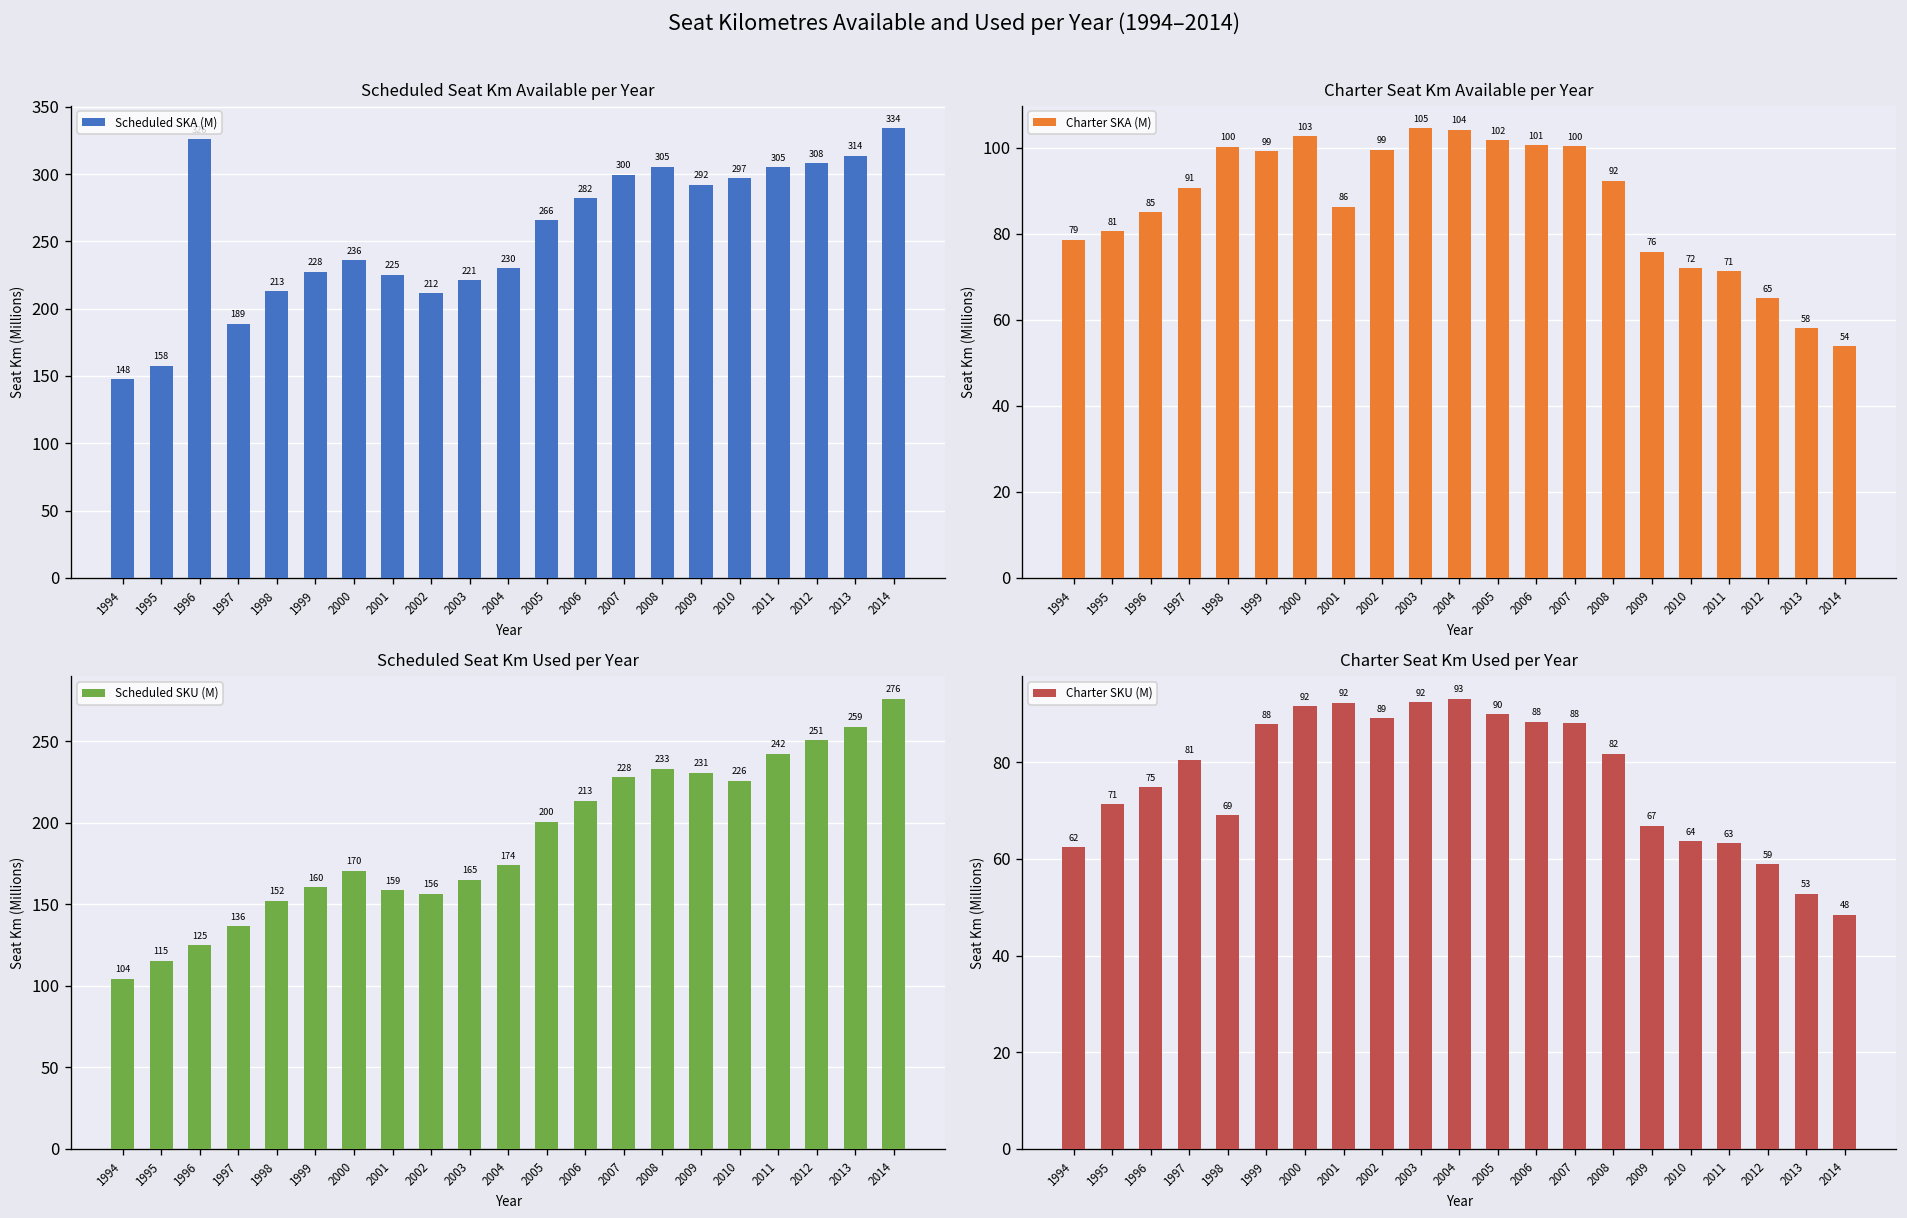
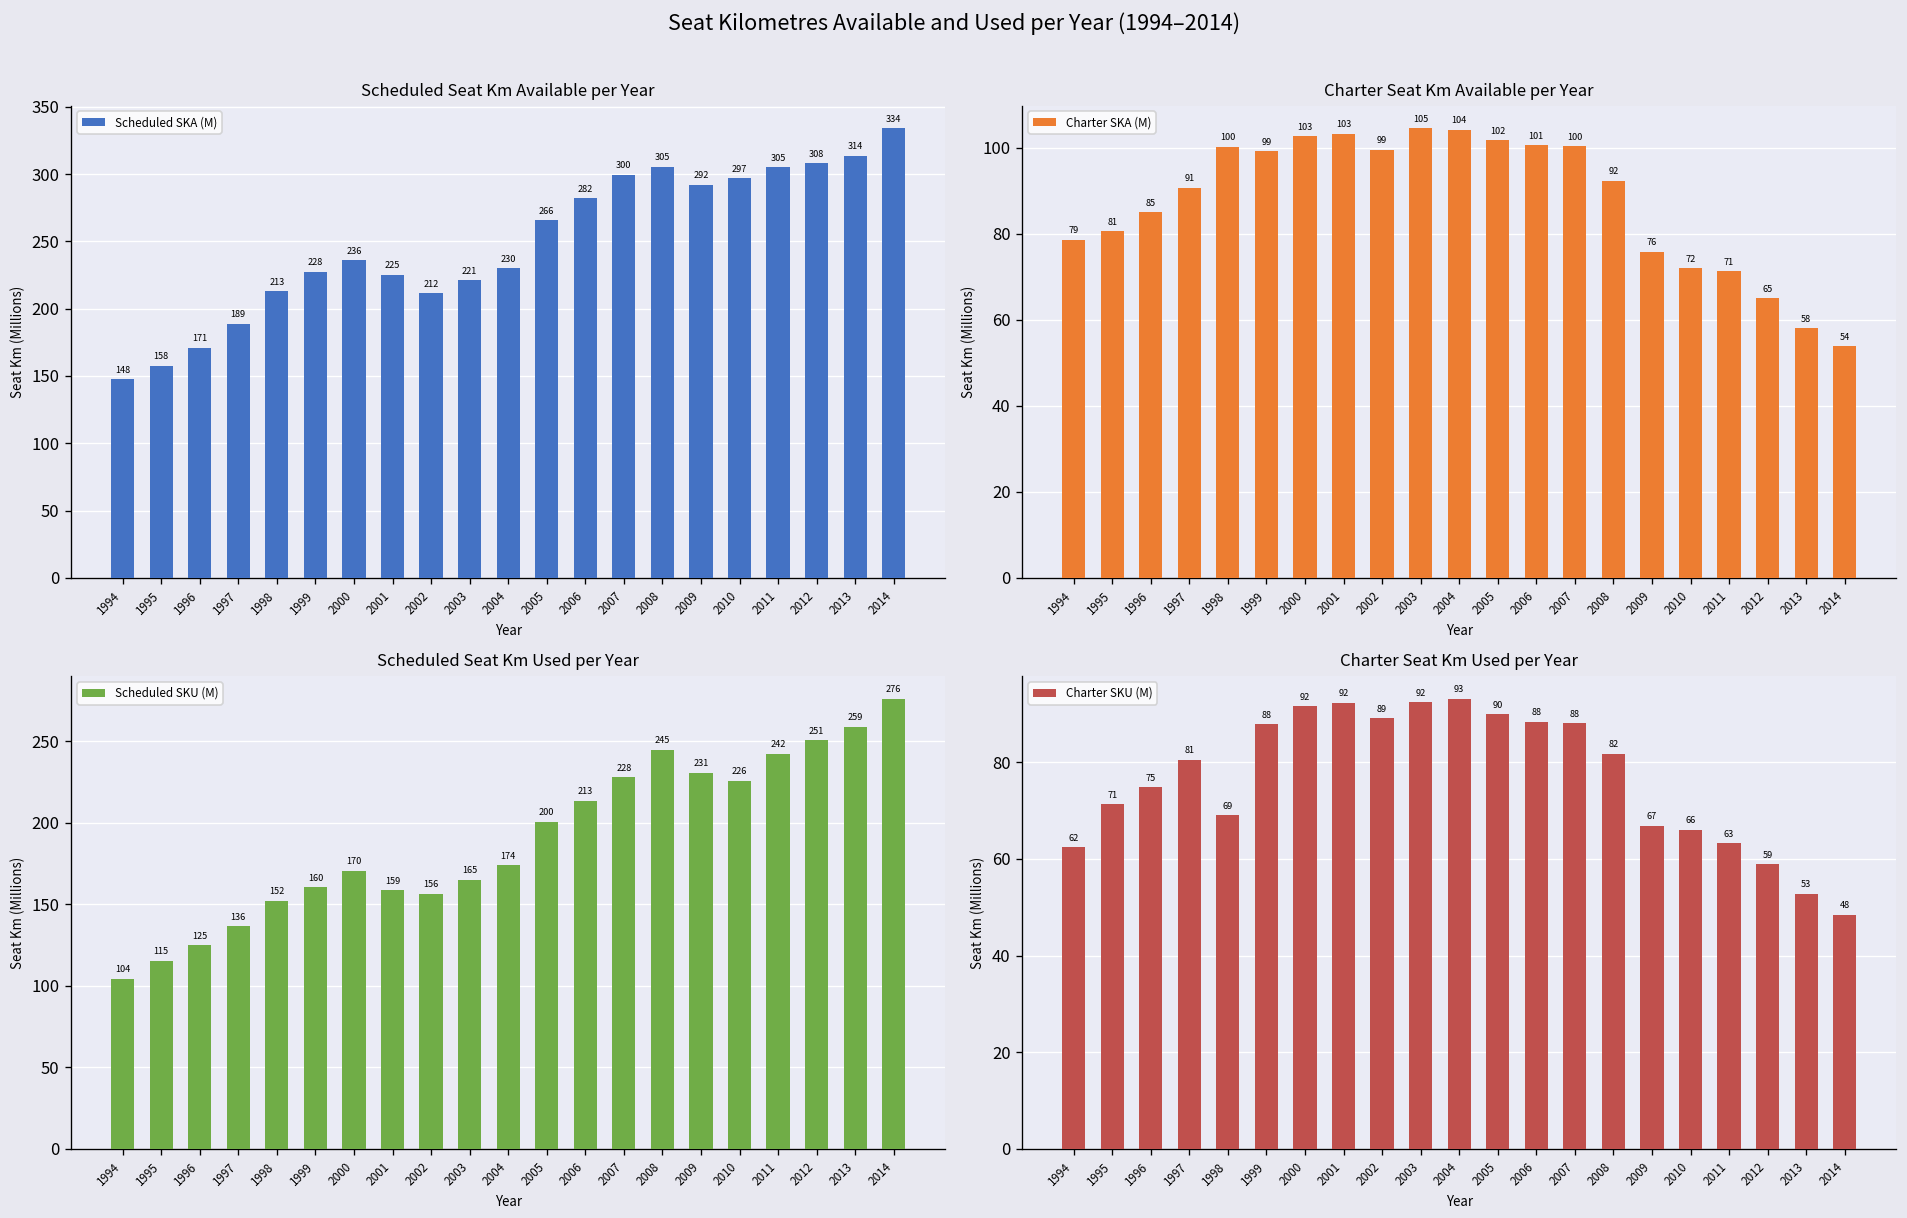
  {
    "Scheduled Seat Km Available per Year": {
-     "1996": 326
+     "1996": 171
    },
    "Charter Seat Km Available per Year": {
      "1994": 79,
      "1995": 81,
      "1996": 85,
      "1997": 91,
      "1998": 100,
      "1999": 99,
      "2000": 103,
-     "2001": 86,
+     "2001": 103,
      "2002": 99,
      "2003": 105,
      "2004": 104,
      "2005": 102,
      "2006": 101,
      "2007": 100,
      "2008": 92,
      "2009": 76,
      "2010": 72,
      "2011": 71,
      "2012": 65,
      "2013": 58,
      "2014": 54
    },
    "Scheduled Seat Km Used per Year": {
      "1994": 104,
      "1995": 115,
      "1996": 125,
      "1997": 136,
      "1998": 152,
      "1999": 160,
      "2000": 170,
      "2001": 159,
      "2002": 156,
      "2003": 165,
      "2004": 174,
      "2005": 200,
      "2006": 213,
      "2007": 228,
-     "2008": 233,
+     "2008": 245,
      "2009": 231,
      "2010": 226,
      "2011": 242,
      "2012": 251,
      "2013": 259,
      "2014": 276
    },
    "Charter Seat Km Used per Year": {
      "1994": 62,
      "1995": 71,
      "1996": 75,
      "1997": 81,
      "1998": 69,
      "1999": 88,
      "2000": 92,
      "2001": 92,
      "2002": 89,
      "2003": 92,
      "2004": 93,
      "2005": 90,
      "2006": 88,
      "2007": 88,
      "2008": 82,
      "2009": 67,
-     "2010": 64,
+     "2010": 66,
      "2011": 63,
      "2012": 59,
      "2013": 53,
      "2014": 48
    }
  }
